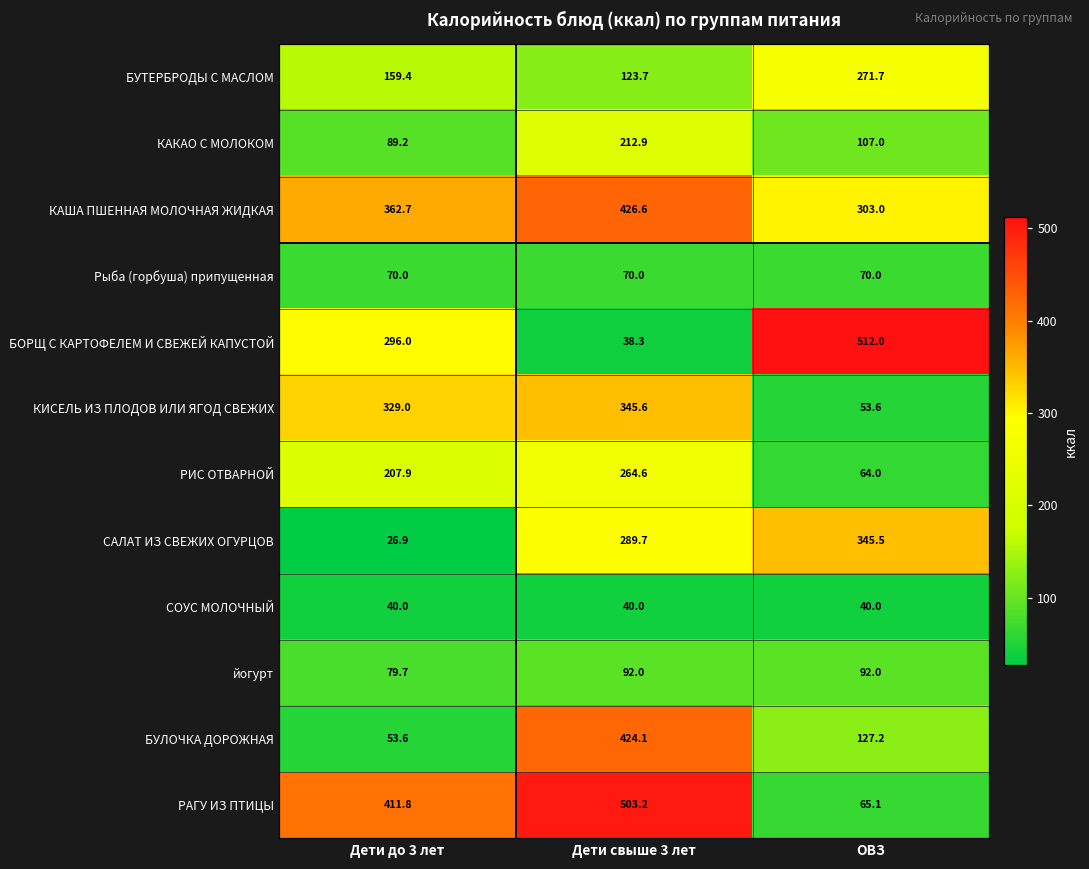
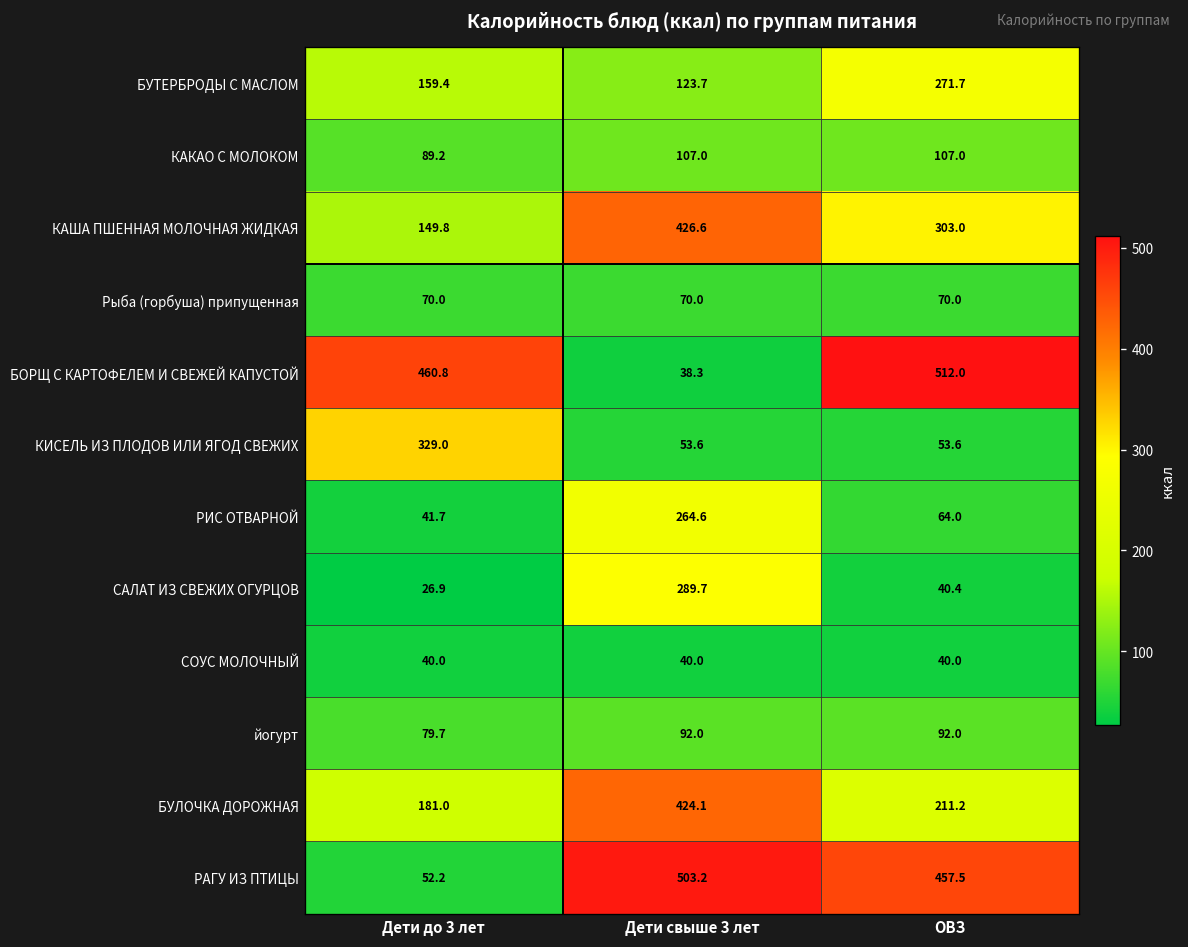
  {
    "БУТЕРБРОДЫ С МАСЛОМ": {
      "Дети до 3 лет": 159.4,
      "Дети свыше 3 лет": 123.7,
      "ОВЗ": 271.7
    },
    "КАКАО С МОЛОКОМ": {
      "Дети до 3 лет": 89.2,
-     "Дети свыше 3 лет": 212.9,
+     "Дети свыше 3 лет": 107.0,
      "ОВЗ": 107.0
    },
    "КАША ПШЕННАЯ МОЛОЧНАЯ ЖИДКАЯ": {
-     "Дети до 3 лет": 362.7,
+     "Дети до 3 лет": 149.8,
      "Дети свыше 3 лет": 426.6,
      "ОВЗ": 303.0
    },
    "Рыба (горбуша) припущенная": {
      "Дети до 3 лет": 70.0,
      "Дети свыше 3 лет": 70.0,
      "ОВЗ": 70.0
    },
    "БОРЩ С КАРТОФЕЛЕМ И СВЕЖЕЙ КАПУСТОЙ": {
-     "Дети до 3 лет": 296.0,
+     "Дети до 3 лет": 460.8,
      "Дети свыше 3 лет": 38.3,
      "ОВЗ": 512.0
    },
    "КИСЕЛЬ ИЗ ПЛОДОВ ИЛИ ЯГОД СВЕЖИХ": {
      "Дети до 3 лет": 329.0,
-     "Дети свыше 3 лет": 345.6,
+     "Дети свыше 3 лет": 53.6,
      "ОВЗ": 53.6
    },
    "РИС ОТВАРНОЙ": {
-     "Дети до 3 лет": 207.9,
+     "Дети до 3 лет": 41.7,
      "Дети свыше 3 лет": 264.6,
      "ОВЗ": 64.0
    },
    "САЛАТ ИЗ СВЕЖИХ ОГУРЦОВ": {
      "Дети до 3 лет": 26.9,
      "Дети свыше 3 лет": 289.7,
-     "ОВЗ": 345.5
+     "ОВЗ": 40.4
    },
    "СОУС МОЛОЧНЫЙ": {
      "Дети до 3 лет": 40.0,
      "Дети свыше 3 лет": 40.0,
      "ОВЗ": 40.0
    },
    "йогурт": {
      "Дети до 3 лет": 79.7,
      "Дети свыше 3 лет": 92.0,
      "ОВЗ": 92.0
    },
    "БУЛОЧКА ДОРОЖНАЯ": {
-     "Дети до 3 лет": 53.6,
+     "Дети до 3 лет": 181.0,
      "Дети свыше 3 лет": 424.1,
-     "ОВЗ": 127.2
+     "ОВЗ": 211.2
    },
    "РАГУ ИЗ ПТИЦЫ": {
-     "Дети до 3 лет": 411.8,
+     "Дети до 3 лет": 52.2,
      "Дети свыше 3 лет": 503.2,
-     "ОВЗ": 65.1
+     "ОВЗ": 457.5
    }
  }
